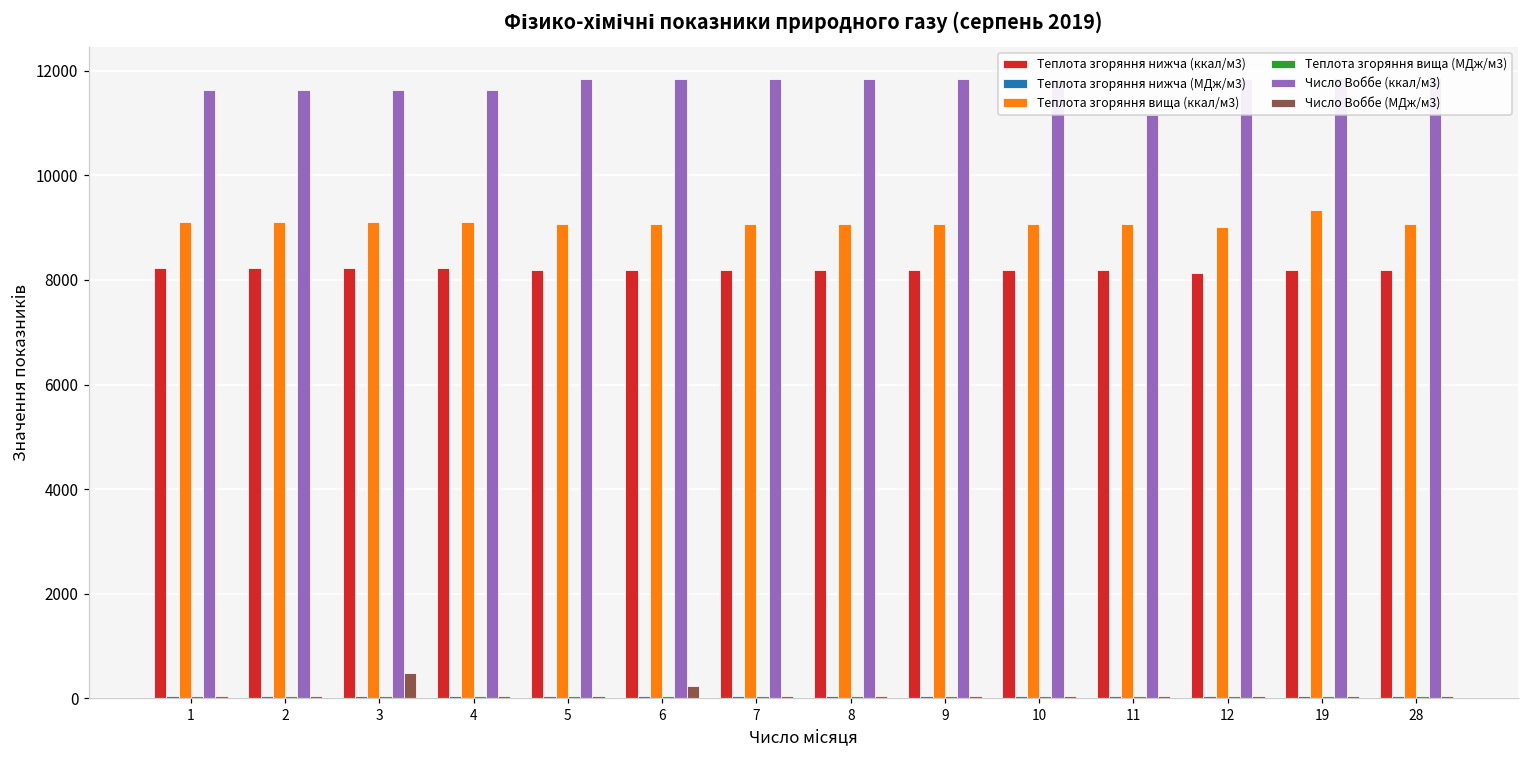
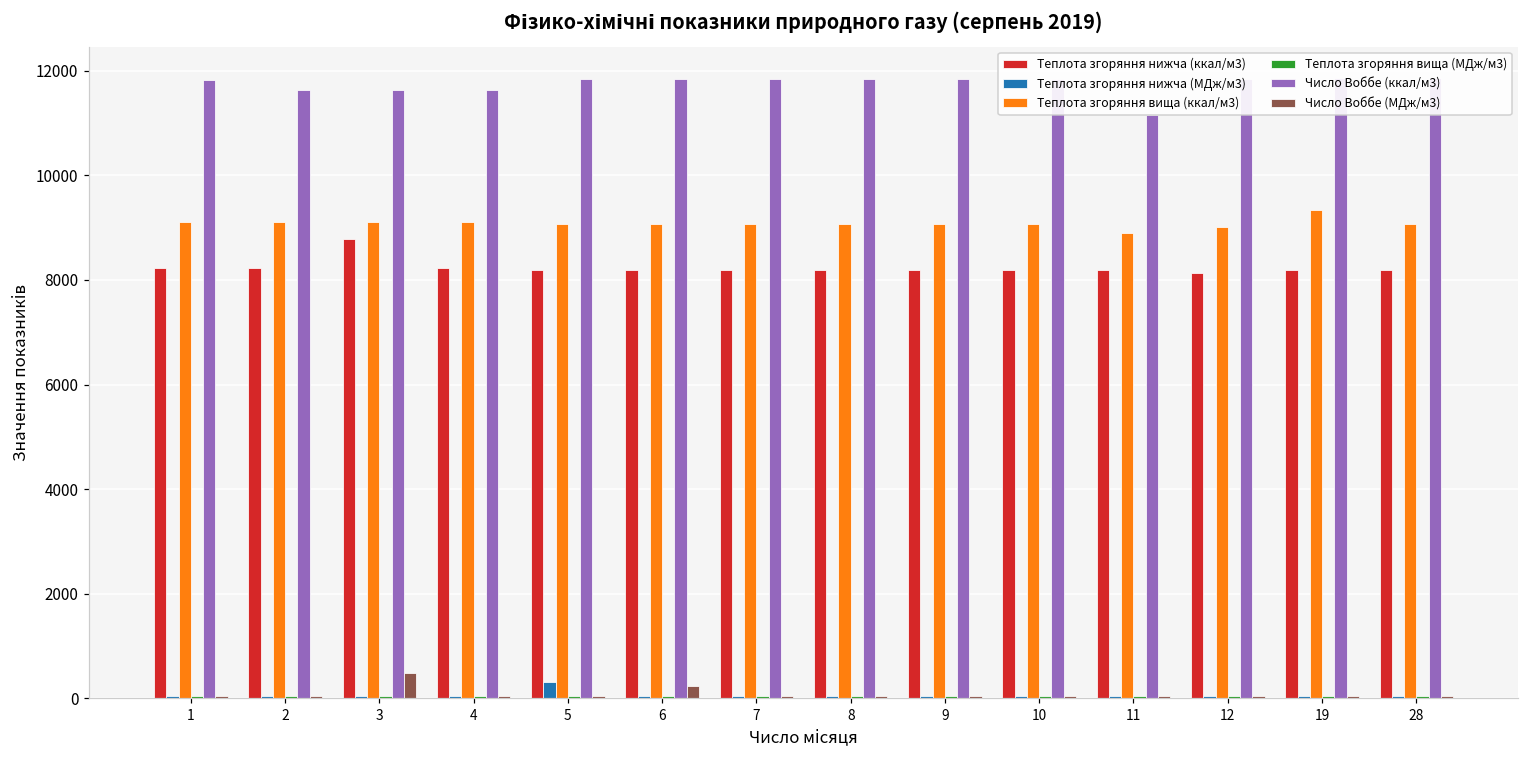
  {
    "Теплота згоряння нижча (ккал/м3)": {
      "1": 8200,
      "2": 8200,
-     "3": 8200,
+     "3": 8800,
      "4": 8200,
      "5": 8200,
      "6": 8200,
      "7": 8200,
      "8": 8200,
      "9": 8200,
      "10": 8200,
      "11": 8200,
      "12": 8100,
      "19": 8200,
      "28": 8200
    },
    "Теплота згоряння нижча (МДж/м3)": {
-     "5": 0
+     "5": 300
    },
    "Теплота згоряння вища (ккал/м3)": {
      "1": 9100,
      "2": 9100,
      "3": 9100,
      "4": 9100,
      "5": 9100,
      "6": 9100,
      "7": 9100,
      "8": 9100,
      "9": 9100,
      "10": 9100,
-     "11": 9100,
+     "11": 8900,
      "12": 9000,
      "19": 9300,
      "28": 9100
    },
    "Число Воббе (ккал/м3)": {
-     "1": 11600,
+     "1": 11800,
      "2": 11600,
      "3": 11600,
      "4": 11600,
      "5": 11800,
      "6": 11800,
      "7": 11800,
      "8": 11800,
      "9": 11800,
      "11": 11200
    },
    "Число Воббе (МДж/м3)": {
      "3": 500,
      "6": 200
    }
  }
